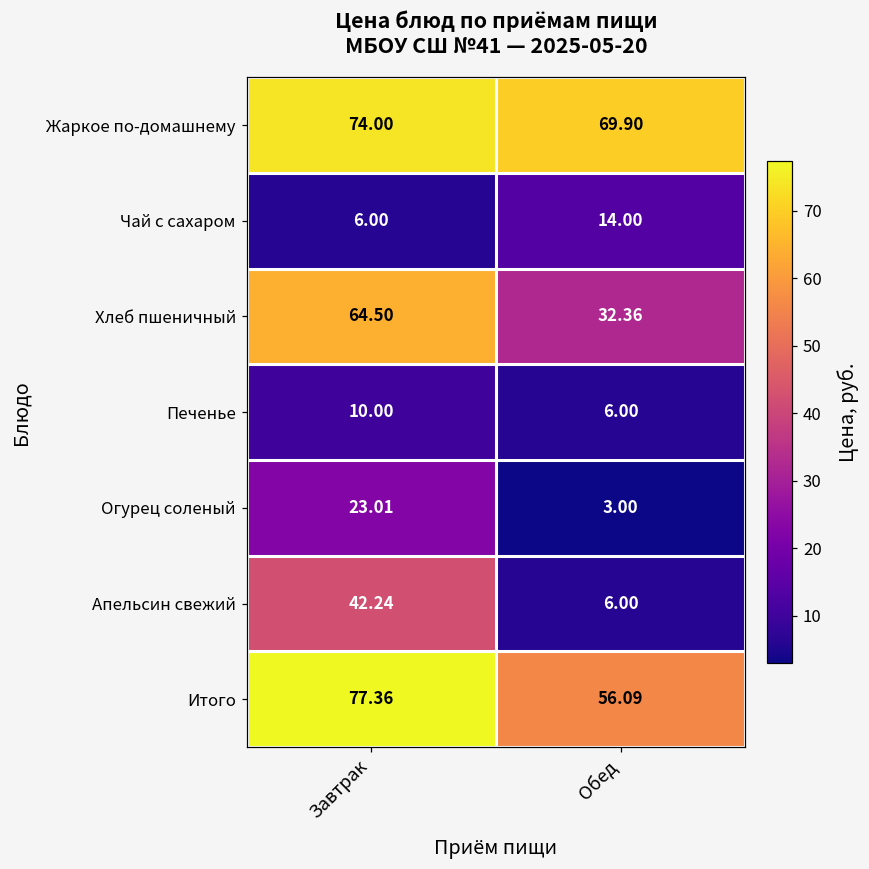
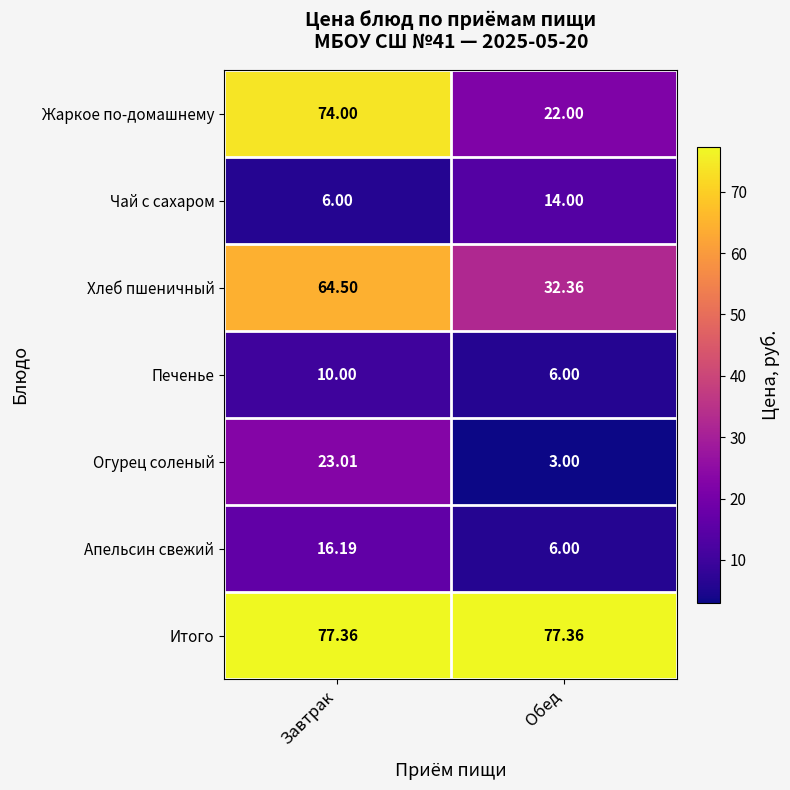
  {
    "Жаркое по-домашнему": {
      "Завтрак": 74.00,
-     "Обед": 69.90
+     "Обед": 22.00
    },
    "Чай с сахаром": {
      "Завтрак": 6.00,
      "Обед": 14.00
    },
    "Хлеб пшеничный": {
      "Завтрак": 64.50,
      "Обед": 32.36
    },
    "Печенье": {
      "Завтрак": 10.00,
      "Обед": 6.00
    },
    "Огурец соленый": {
      "Завтрак": 23.01,
      "Обед": 3.00
    },
    "Апельсин свежий": {
-     "Завтрак": 42.24,
+     "Завтрак": 16.19,
      "Обед": 6.00
    },
    "Итого": {
      "Завтрак": 77.36,
-     "Обед": 56.09
+     "Обед": 77.36
    }
  }
